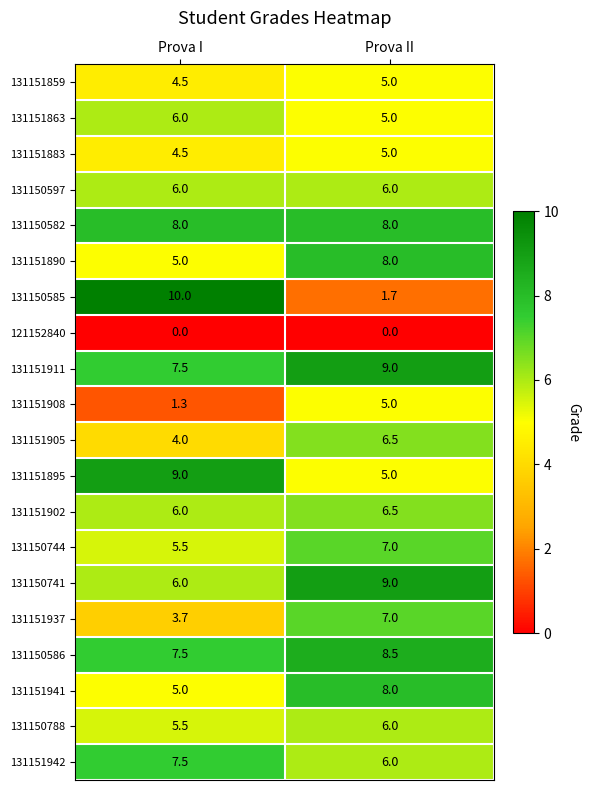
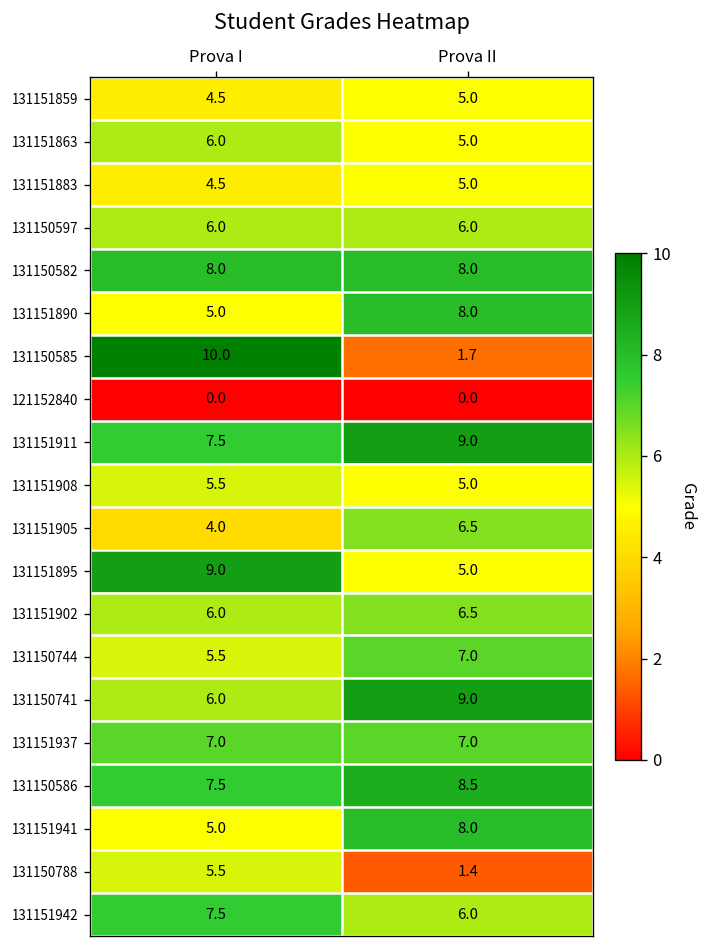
  {
    "131151859": {
      "Prova I": 4.5,
      "Prova II": 5.0
    },
    "131151863": {
      "Prova I": 6.0,
      "Prova II": 5.0
    },
    "131151883": {
      "Prova I": 4.5,
      "Prova II": 5.0
    },
    "131150597": {
      "Prova I": 6.0,
      "Prova II": 6.0
    },
    "131150582": {
      "Prova I": 8.0,
      "Prova II": 8.0
    },
    "131151890": {
      "Prova I": 5.0,
      "Prova II": 8.0
    },
    "131150585": {
      "Prova I": 10.0,
      "Prova II": 1.7
    },
    "121152840": {
      "Prova I": 0.0,
      "Prova II": 0.0
    },
    "131151911": {
      "Prova I": 7.5,
      "Prova II": 9.0
    },
    "131151908": {
-     "Prova I": 1.3,
+     "Prova I": 5.5,
      "Prova II": 5.0
    },
    "131151905": {
      "Prova I": 4.0,
      "Prova II": 6.5
    },
    "131151895": {
      "Prova I": 9.0,
      "Prova II": 5.0
    },
    "131151902": {
      "Prova I": 6.0,
      "Prova II": 6.5
    },
    "131150744": {
      "Prova I": 5.5,
      "Prova II": 7.0
    },
    "131150741": {
      "Prova I": 6.0,
      "Prova II": 9.0
    },
    "131151937": {
-     "Prova I": 3.7,
+     "Prova I": 7.0,
      "Prova II": 7.0
    },
    "131150586": {
      "Prova I": 7.5,
      "Prova II": 8.5
    },
    "131151941": {
      "Prova I": 5.0,
      "Prova II": 8.0
    },
    "131150788": {
      "Prova I": 5.5,
-     "Prova II": 6.0
+     "Prova II": 1.4
    },
    "131151942": {
      "Prova I": 7.5,
      "Prova II": 6.0
    }
  }
